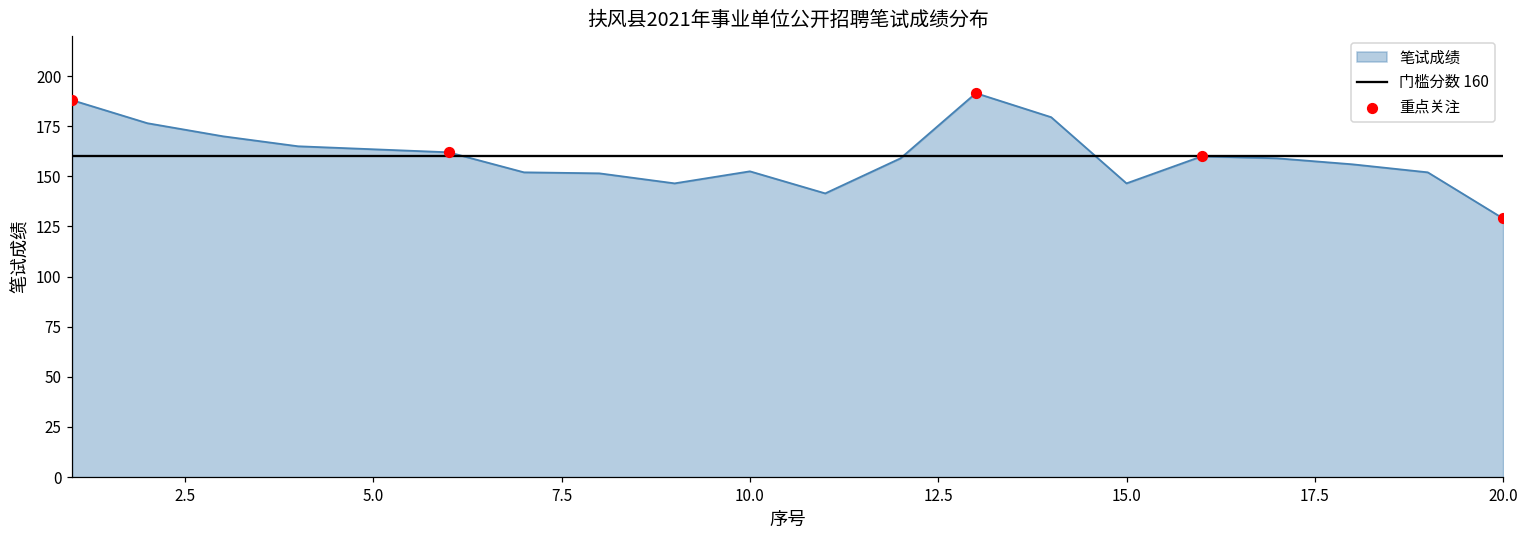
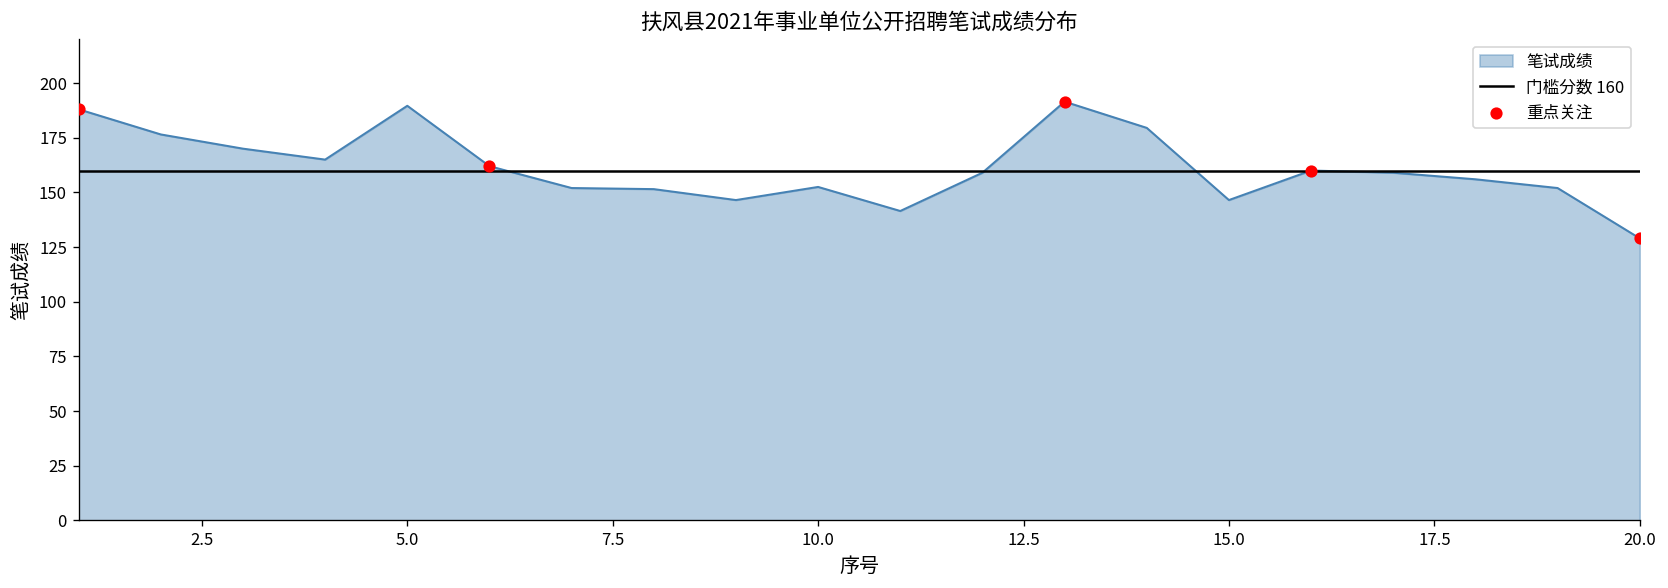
  {
    "笔试成绩": {
-     "5.0": 164,
+     "5.0": 190,
      "10.0": 153,
      "15.0": 147
    }
  }
